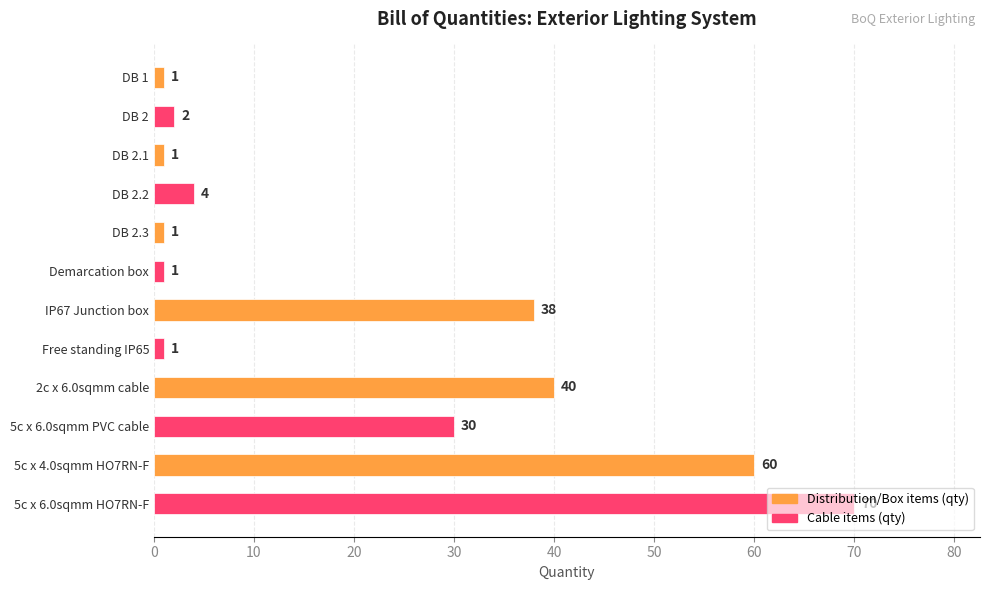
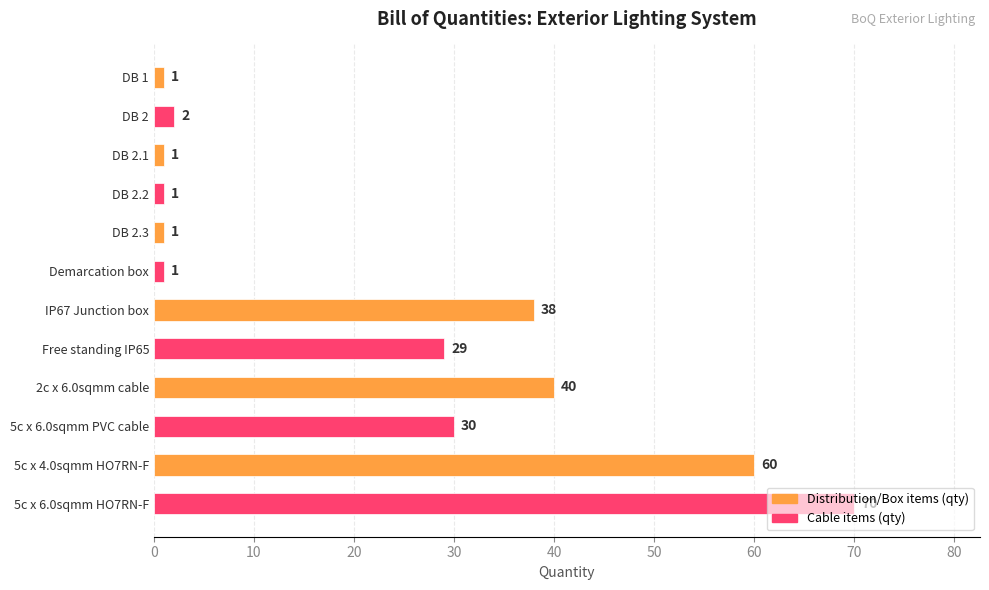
  {
    "DB 1": 1,
    "DB 2": 2,
    "DB 2.1": 1,
-   "DB 2.2": 4,
+   "DB 2.2": 1,
    "DB 2.3": 1,
    "Demarcation box": 1,
    "IP67 Junction box": 38,
-   "Free standing IP65": 1,
+   "Free standing IP65": 29,
    "2c x 6.0sqmm cable": 40,
    "5c x 6.0sqmm PVC cable": 30,
    "5c x 4.0sqmm HO7RN-F": 60
  }
